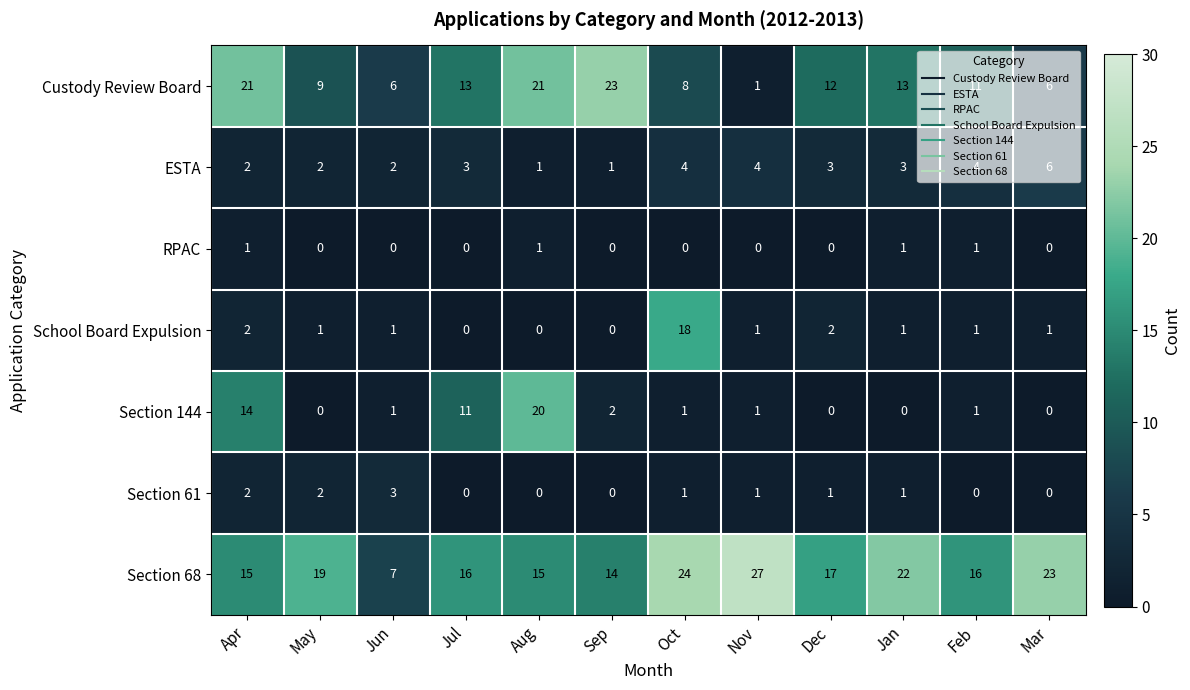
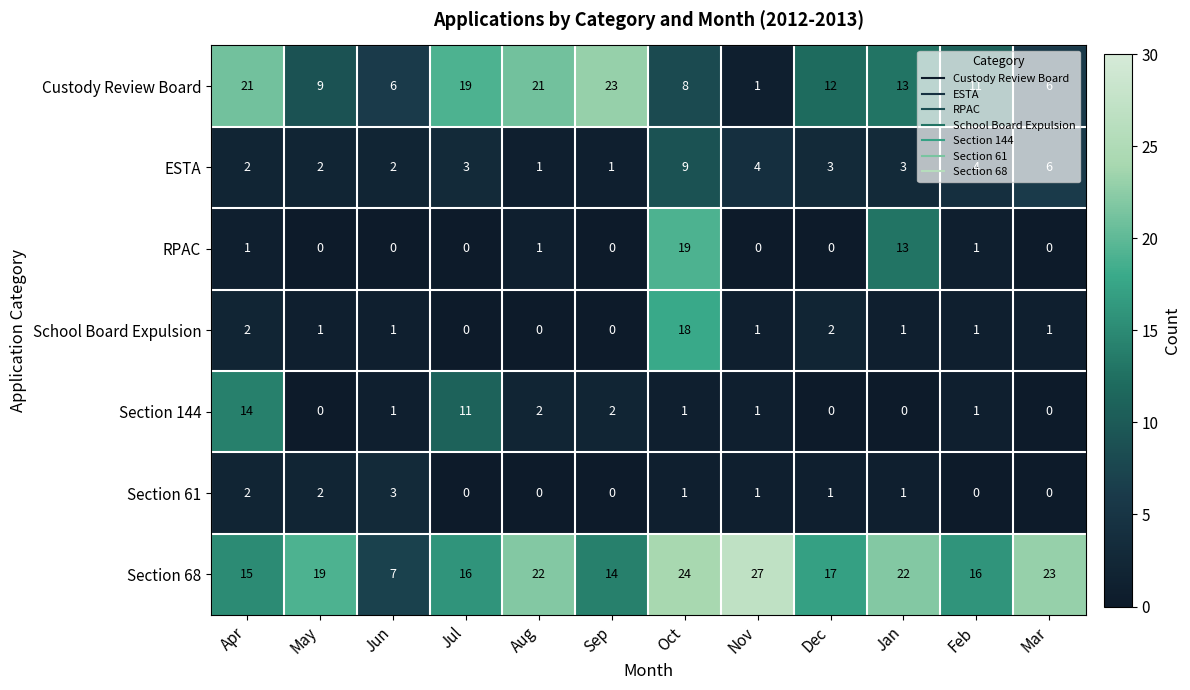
  {
    "Custody Review Board": {
      "Apr": 21,
      "May": 9,
      "Jun": 6,
-     "Jul": 13,
+     "Jul": 19,
      "Aug": 21,
      "Sep": 23,
      "Oct": 8,
      "Nov": 1,
      "Dec": 12,
      "Jan": 13
    },
    "ESTA": {
      "Apr": 2,
      "May": 2,
      "Jun": 2,
      "Jul": 3,
      "Aug": 1,
      "Sep": 1,
-     "Oct": 4,
+     "Oct": 9,
      "Nov": 4,
      "Dec": 3,
      "Jan": 3
    },
    "RPAC": {
      "Apr": 1,
      "May": 0,
      "Jun": 0,
      "Jul": 0,
      "Aug": 1,
      "Sep": 0,
-     "Oct": 0,
+     "Oct": 19,
      "Nov": 0,
      "Dec": 0,
-     "Jan": 1,
+     "Jan": 13,
      "Feb": 1,
      "Mar": 0
    },
    "School Board Expulsion": {
      "Apr": 2,
      "May": 1,
      "Jun": 1,
      "Jul": 0,
      "Aug": 0,
      "Sep": 0,
      "Oct": 18,
      "Nov": 1,
      "Dec": 2,
      "Jan": 1,
      "Feb": 1,
      "Mar": 1
    },
    "Section 144": {
      "Apr": 14,
      "May": 0,
      "Jun": 1,
      "Jul": 11,
-     "Aug": 20,
+     "Aug": 2,
      "Sep": 2,
      "Oct": 1,
      "Nov": 1,
      "Dec": 0,
      "Jan": 0,
      "Feb": 1,
      "Mar": 0
    },
    "Section 61": {
      "Apr": 2,
      "May": 2,
      "Jun": 3,
      "Jul": 0,
      "Aug": 0,
      "Sep": 0,
      "Oct": 1,
      "Nov": 1,
      "Dec": 1,
      "Jan": 1,
      "Feb": 0,
      "Mar": 0
    },
    "Section 68": {
      "Apr": 15,
      "May": 19,
      "Jun": 7,
      "Jul": 16,
-     "Aug": 15,
+     "Aug": 22,
      "Sep": 14,
      "Oct": 24,
      "Nov": 27,
      "Dec": 17,
      "Jan": 22,
      "Feb": 16,
      "Mar": 23
    }
  }
